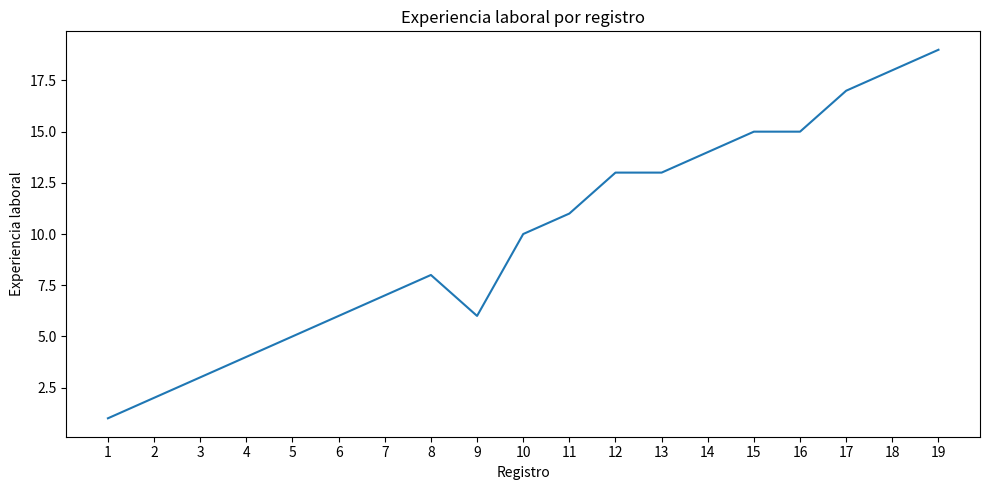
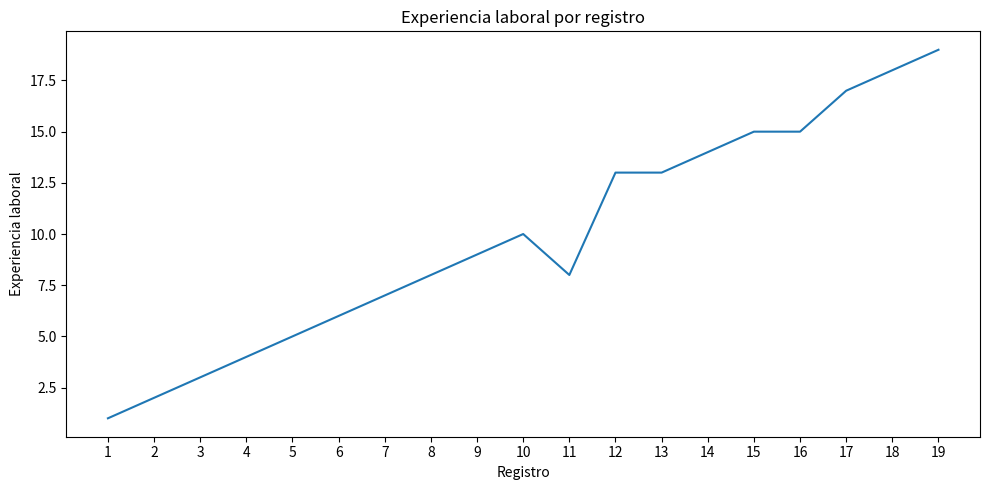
  {
    "1": 1,
    "2": 2,
    "3": 3,
    "4": 4,
    "5": 5,
    "6": 6,
    "7": 7,
    "8": 8,
-   "9": 6,
+   "9": 9,
    "10": 10,
-   "11": 11,
+   "11": 8,
    "12": 13,
    "13": 13,
    "14": 14,
    "15": 15,
    "16": 15,
    "17": 17,
    "18": 18,
    "19": 19
  }
